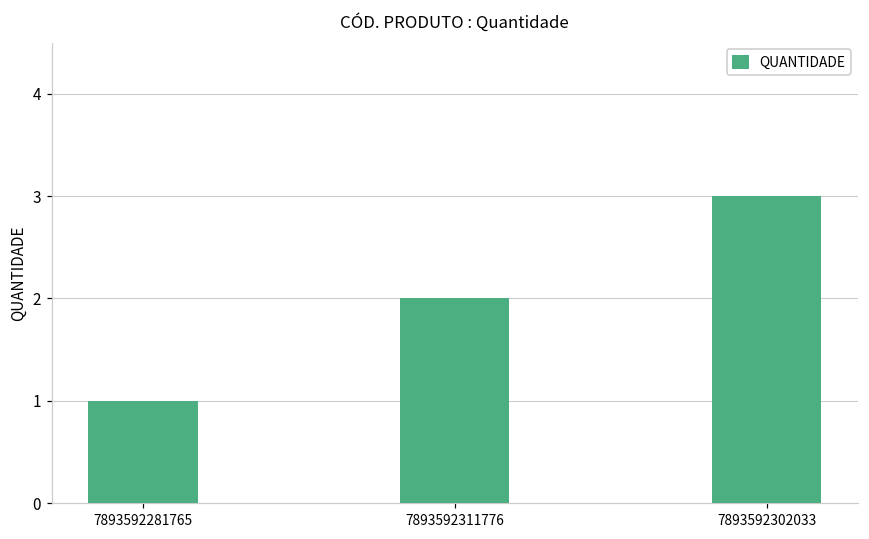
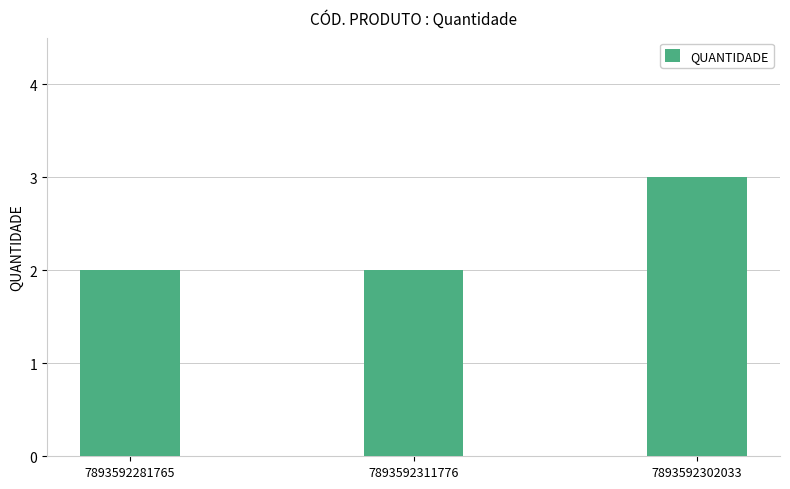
  {
-   "7893592281765": 1,
+   "7893592281765": 2,
    "7893592311776": 2,
    "7893592302033": 3
  }
